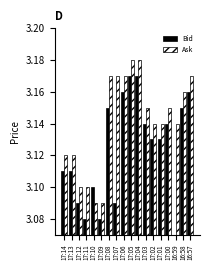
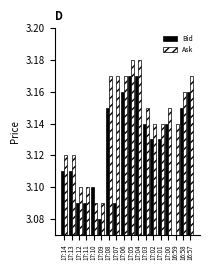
  {
    "Bid": {
      "17:14": 3.11,
      "17:13": 3.11,
      "17:12": 3.09,
-     "17:11": 3.08,
+     "17:11": 3.09,
      "17:10": 3.10,
      "17:09": 3.08,
      "17:08": 3.15,
      "17:07": 3.09,
      "17:06": 3.16,
      "17:05": 3.17,
      "17:04": 3.17,
      "17:03": 3.14,
      "17:02": 3.13,
      "17:01": 3.13,
      "17:00": 3.14,
      "16:58": 3.15,
      "16:57": 3.16
    },
    "Ask": {
      "17:14": 3.12,
      "17:13": 3.12,
      "17:12": 3.10,
      "17:11": 3.10,
      "17:10": 3.09,
      "17:09": 3.09,
      "17:08": 3.17,
      "17:07": 3.17,
      "17:06": 3.17,
      "17:05": 3.18,
      "17:04": 3.18,
      "17:03": 3.15,
      "17:02": 3.14,
      "17:01": 3.14,
      "17:00": 3.15,
      "16:59": 3.14,
      "16:58": 3.16,
      "16:57": 3.17
    }
  }
